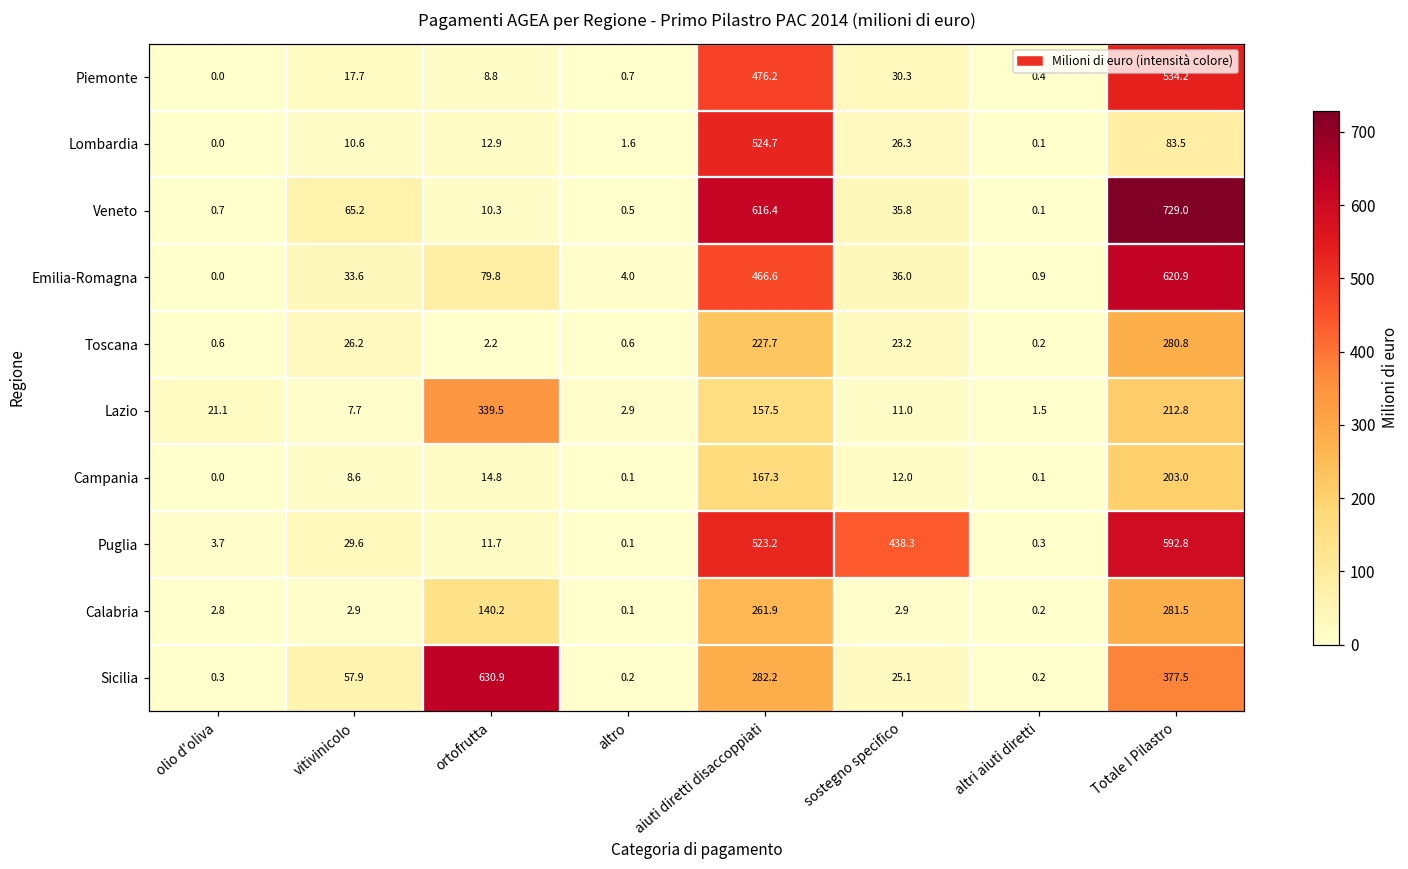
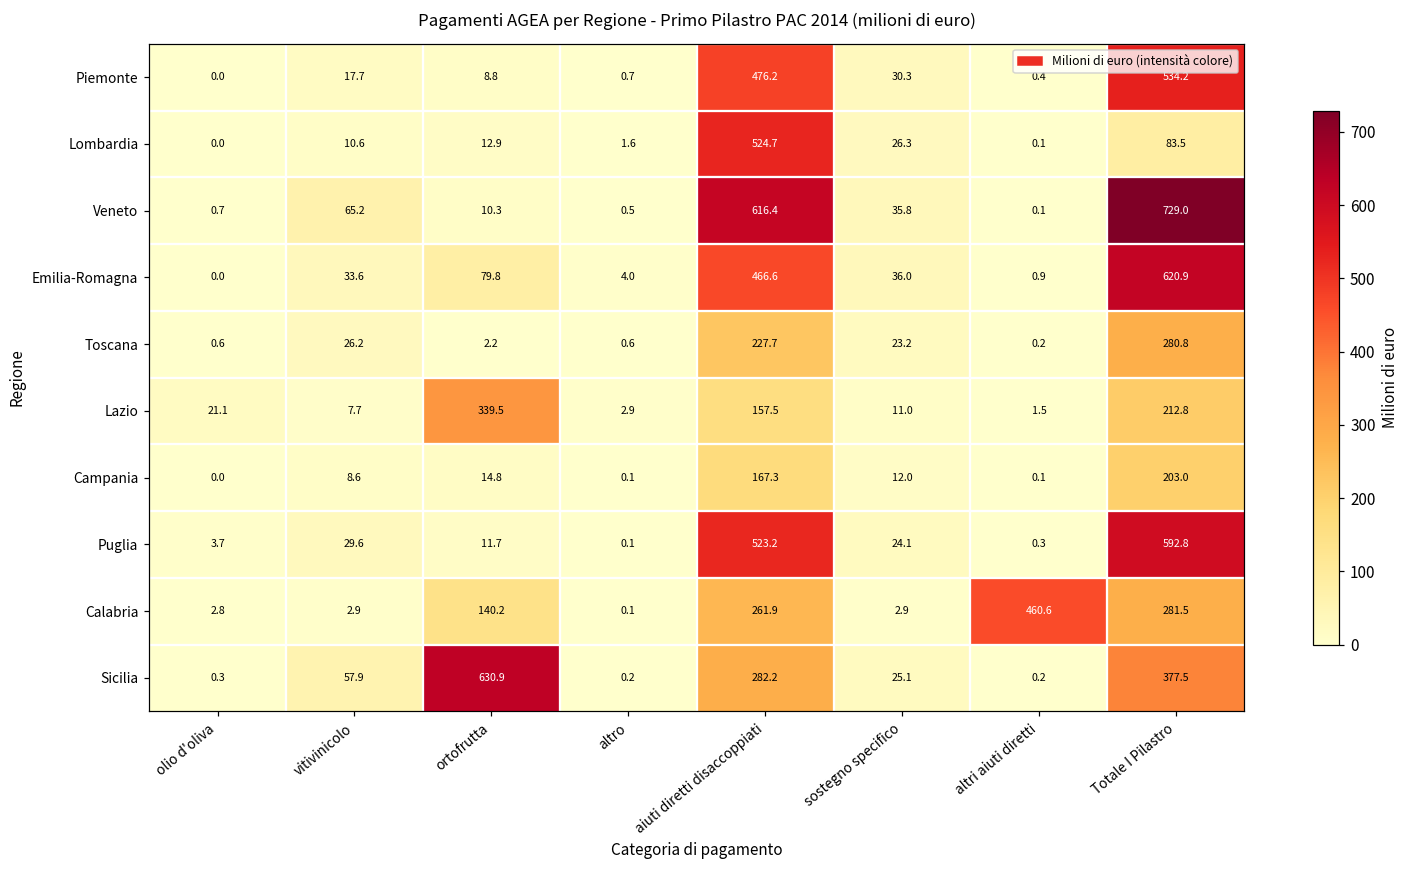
  {
    "Piemonte": {
      "olio d'oliva": 0.0,
      "vitivinicolo": 17.7,
      "ortofrutta": 8.8,
      "altro": 0.7,
      "aiuti diretti disaccoppiati": 476.2,
      "sostegno specifico": 30.3
    },
    "Lombardia": {
      "olio d'oliva": 0.0,
      "vitivinicolo": 10.6,
      "ortofrutta": 12.9,
      "altro": 1.6,
      "aiuti diretti disaccoppiati": 524.7,
      "sostegno specifico": 26.3,
      "altri aiuti diretti": 0.1,
      "Totale I Pilastro": 83.5
    },
    "Veneto": {
      "olio d'oliva": 0.7,
      "vitivinicolo": 65.2,
      "ortofrutta": 10.3,
      "altro": 0.5,
      "aiuti diretti disaccoppiati": 616.4,
      "sostegno specifico": 35.8,
      "altri aiuti diretti": 0.1,
      "Totale I Pilastro": 729.0
    },
    "Emilia-Romagna": {
      "olio d'oliva": 0.0,
      "vitivinicolo": 33.6,
      "ortofrutta": 79.8,
      "altro": 4.0,
      "aiuti diretti disaccoppiati": 466.6,
      "sostegno specifico": 36.0,
      "altri aiuti diretti": 0.9,
      "Totale I Pilastro": 620.9
    },
    "Toscana": {
      "olio d'oliva": 0.6,
      "vitivinicolo": 26.2,
      "ortofrutta": 2.2,
      "altro": 0.6,
      "aiuti diretti disaccoppiati": 227.7,
      "sostegno specifico": 23.2,
      "altri aiuti diretti": 0.2,
      "Totale I Pilastro": 280.8
    },
    "Lazio": {
      "olio d'oliva": 21.1,
      "vitivinicolo": 7.7,
      "ortofrutta": 339.5,
      "altro": 2.9,
      "aiuti diretti disaccoppiati": 157.5,
      "sostegno specifico": 11.0,
      "altri aiuti diretti": 1.5,
      "Totale I Pilastro": 212.8
    },
    "Campania": {
      "olio d'oliva": 0.0,
      "vitivinicolo": 8.6,
      "ortofrutta": 14.8,
      "altro": 0.1,
      "aiuti diretti disaccoppiati": 167.3,
      "sostegno specifico": 12.0,
      "altri aiuti diretti": 0.1,
      "Totale I Pilastro": 203.0
    },
    "Puglia": {
      "olio d'oliva": 3.7,
      "vitivinicolo": 29.6,
      "ortofrutta": 11.7,
      "altro": 0.1,
      "aiuti diretti disaccoppiati": 523.2,
-     "sostegno specifico": 438.3,
+     "sostegno specifico": 24.1,
      "altri aiuti diretti": 0.3,
      "Totale I Pilastro": 592.8
    },
    "Calabria": {
      "olio d'oliva": 2.8,
      "vitivinicolo": 2.9,
      "ortofrutta": 140.2,
      "altro": 0.1,
      "aiuti diretti disaccoppiati": 261.9,
      "sostegno specifico": 2.9,
-     "altri aiuti diretti": 0.2,
+     "altri aiuti diretti": 460.6,
      "Totale I Pilastro": 281.5
    },
    "Sicilia": {
      "olio d'oliva": 0.3,
      "vitivinicolo": 57.9,
      "ortofrutta": 630.9,
      "altro": 0.2,
      "aiuti diretti disaccoppiati": 282.2,
      "sostegno specifico": 25.1,
      "altri aiuti diretti": 0.2,
      "Totale I Pilastro": 377.5
    }
  }
